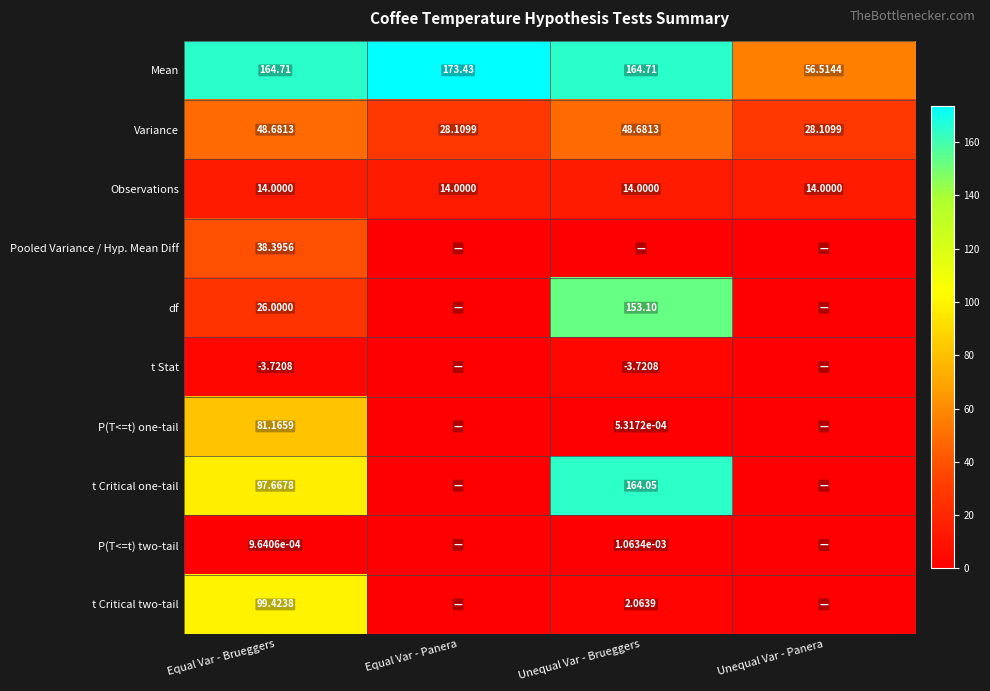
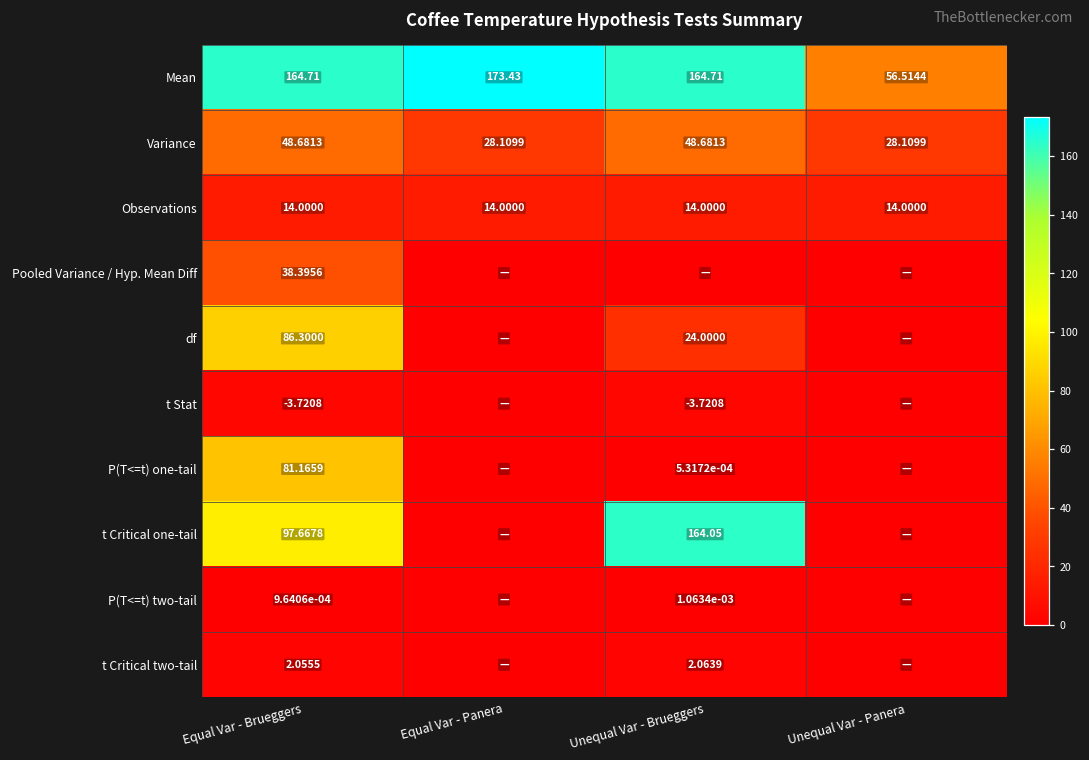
  {
    "df": {
-     "Equal Var - Brueggers": 26.0000,
-     "Unequal Var - Brueggers": 153.10
+     "Equal Var - Brueggers": 86.3000,
+     "Unequal Var - Brueggers": 24.0000
    },
    "t Critical two-tail": {
-     "Equal Var - Brueggers": 99.4238
+     "Equal Var - Brueggers": 2.0555
    }
  }
